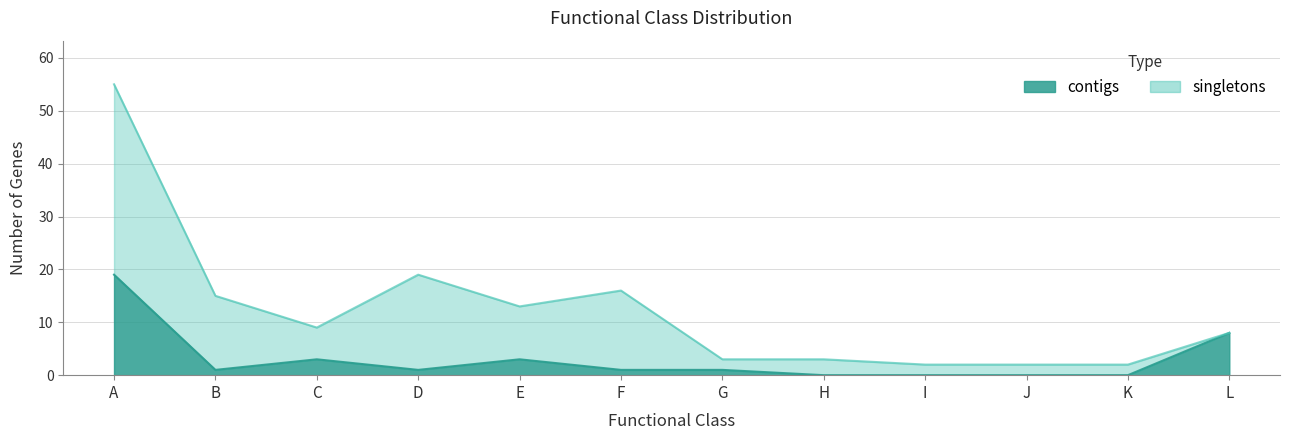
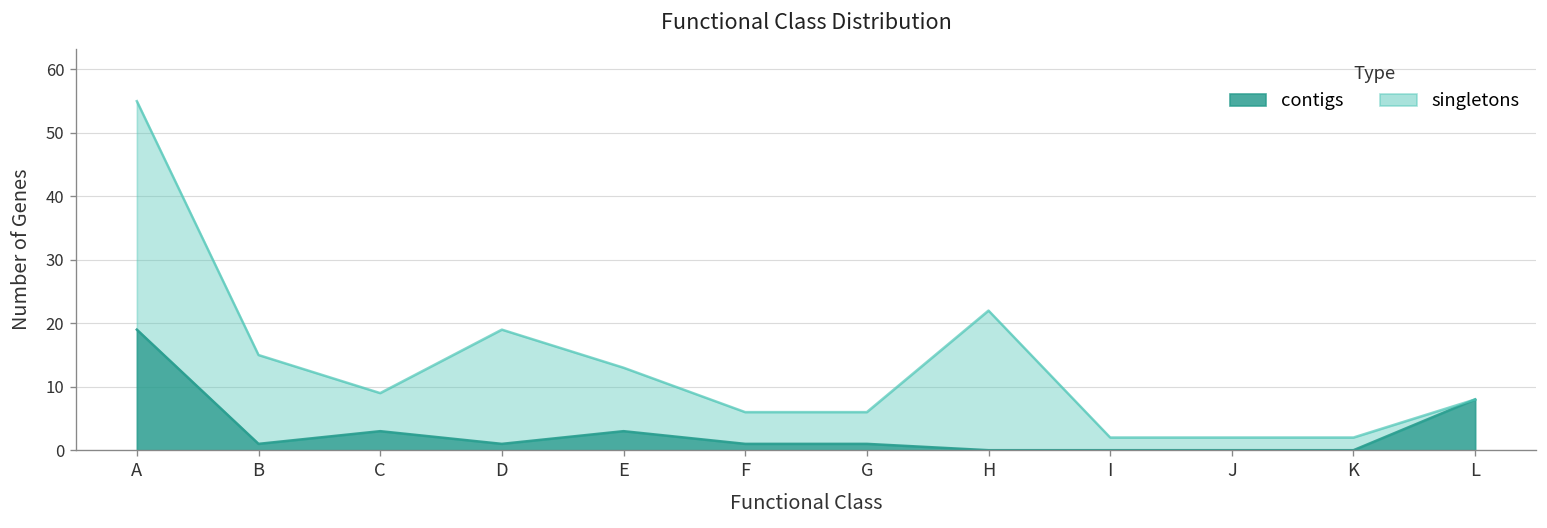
  {
    "contigs": {
      "A": 19,
      "B": 1,
      "C": 3,
      "D": 1,
      "E": 3,
      "F": 1,
      "G": 1,
      "H": 0,
      "I": 0,
      "J": 0,
      "K": 0
    },
    "singletons": {
      "A": 36,
      "B": 14,
      "C": 6,
      "D": 18,
      "E": 10,
-     "F": 15,
-     "G": 2,
-     "H": 3,
+     "F": 5,
+     "G": 5,
+     "H": 22,
      "I": 2,
      "J": 2,
      "K": 2
    }
  }
